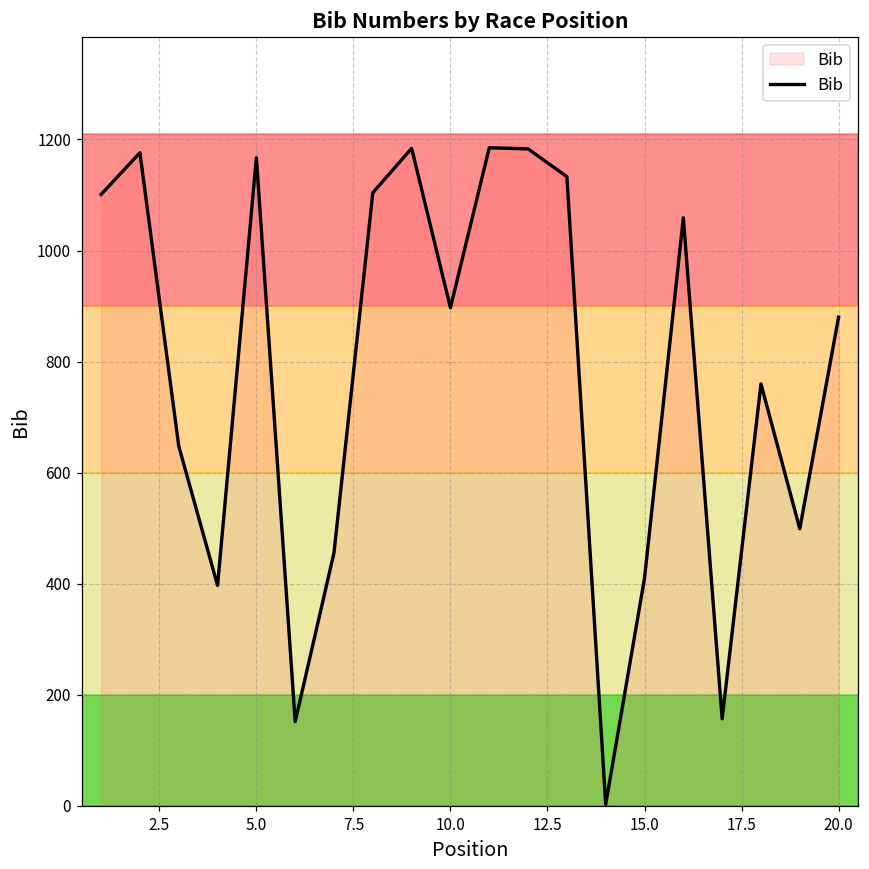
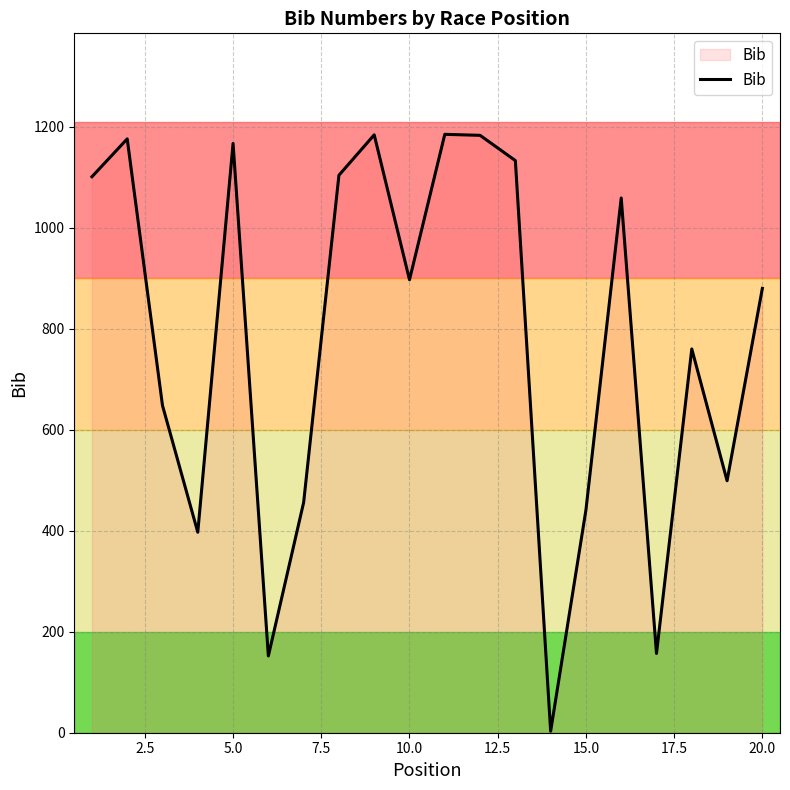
  {
    "5.0": 1170,
    "10.0": 900,
-   "15.0": 410,
+   "15.0": 440,
    "20.0": 880
  }
